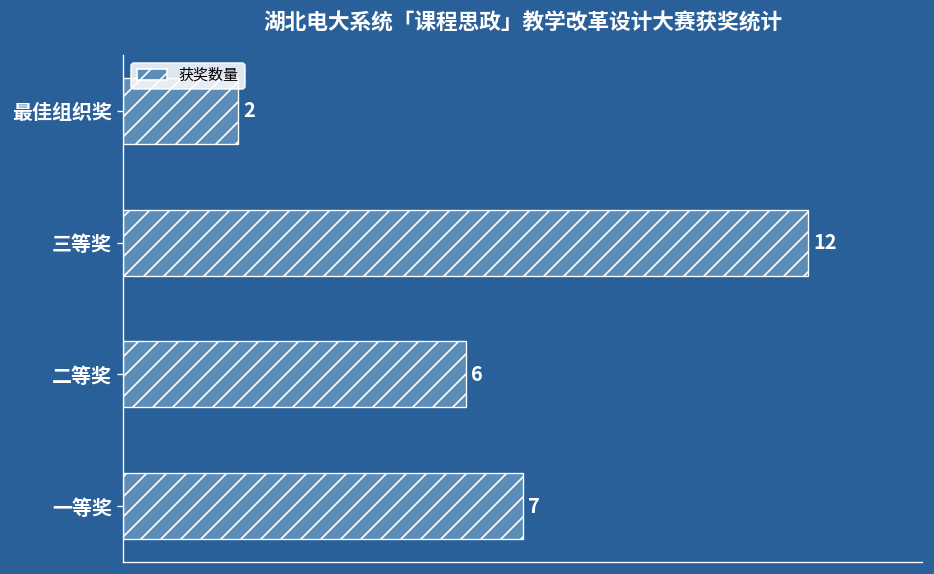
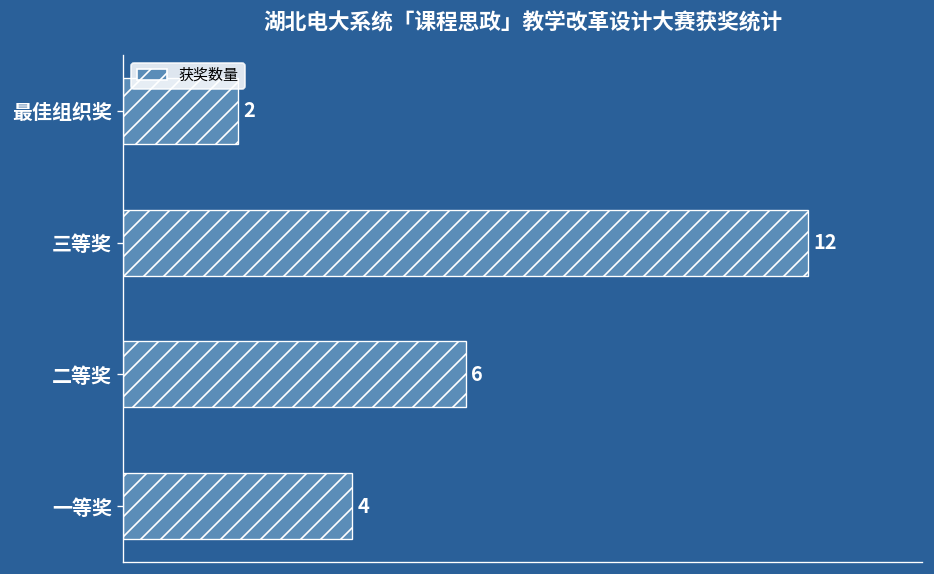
  {
    "最佳组织奖": 2,
    "三等奖": 12,
    "二等奖": 6,
-   "一等奖": 7
+   "一等奖": 4
  }
